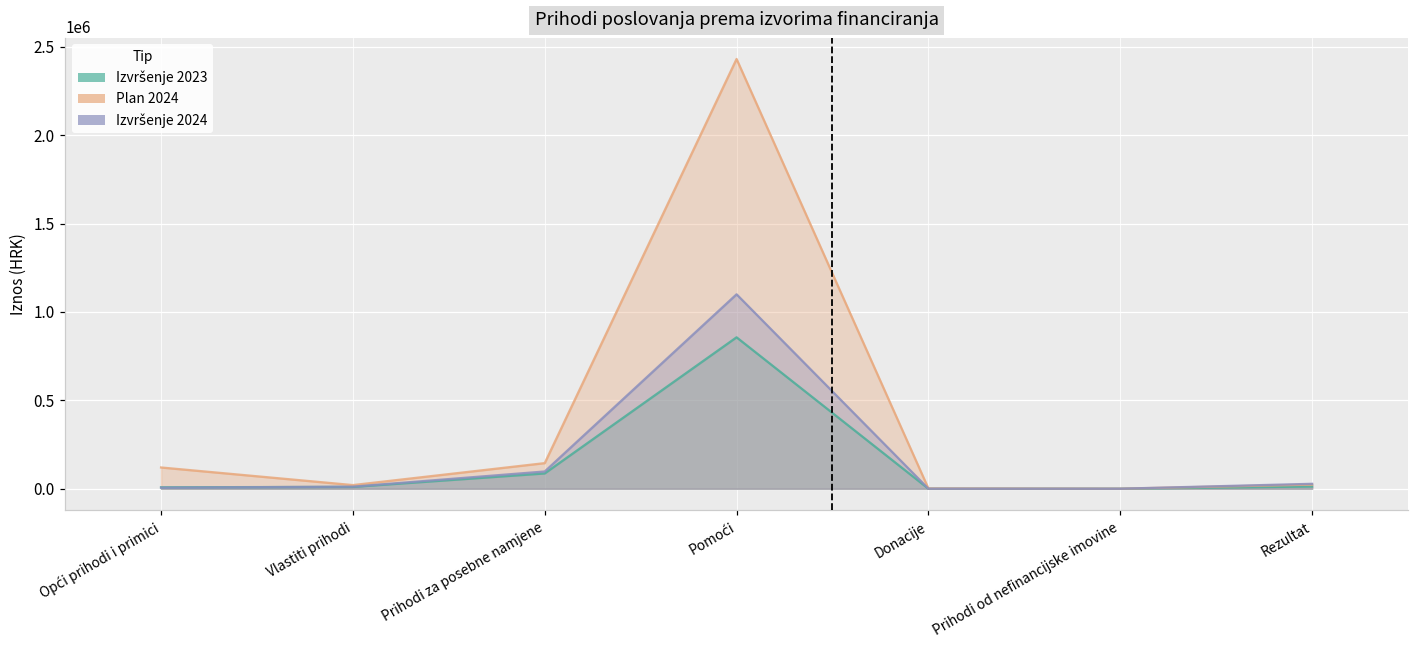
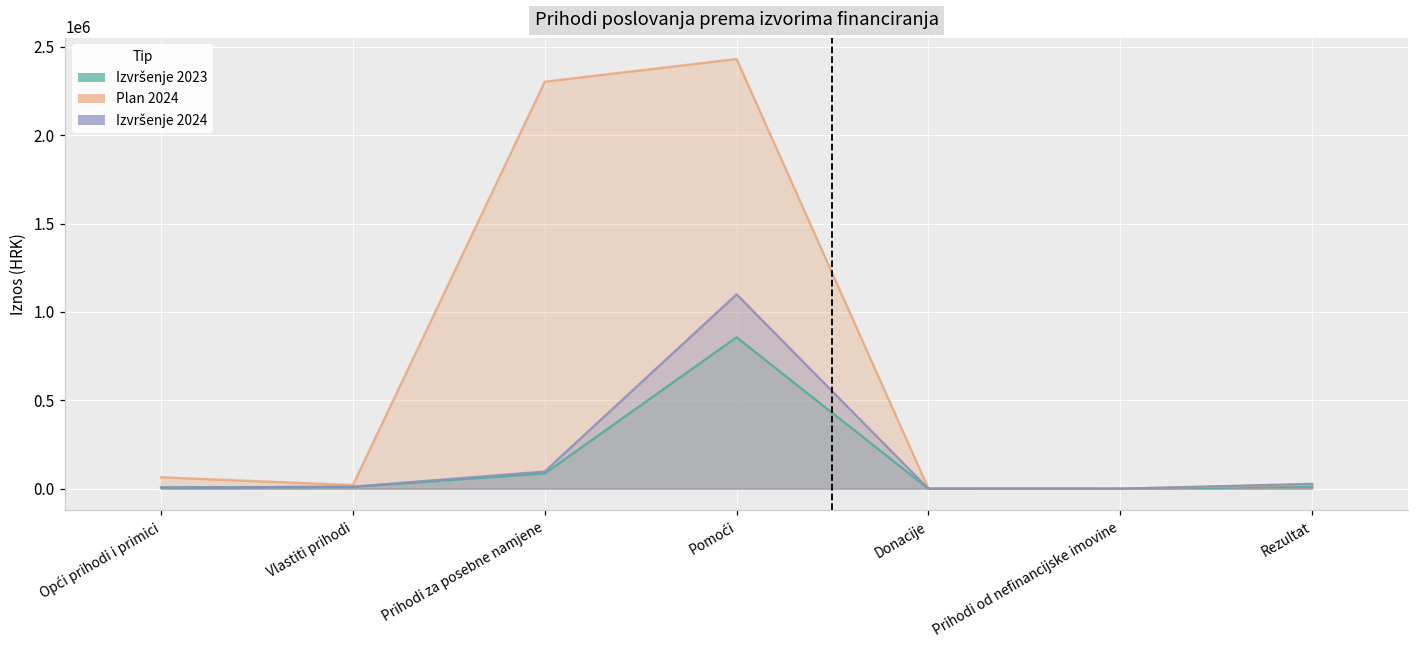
  {
    "Plan 2024": {
-     "Opći prihodi i primici": 120000,
-     "Prihodi za posebne namjene": 140000,
+     "Opći prihodi i primici": 60000,
+     "Prihodi za posebne namjene": 2300000,
      "Pomoći": 2430000
    }
  }
